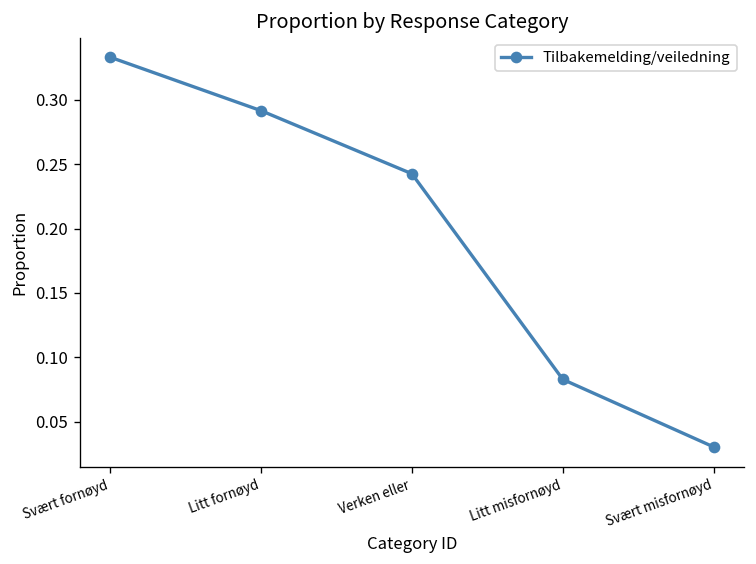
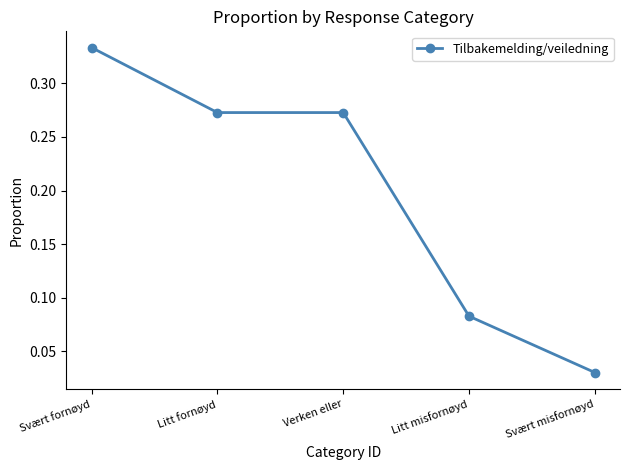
  {
    "Svært fornøyd": 0.333,
-   "Litt fornøyd": 0.292,
-   "Verken eller": 0.243,
+   "Litt fornøyd": 0.273,
+   "Verken eller": 0.273,
    "Litt misfornøyd": 0.083,
    "Svært misfornøyd": 0.030
  }
